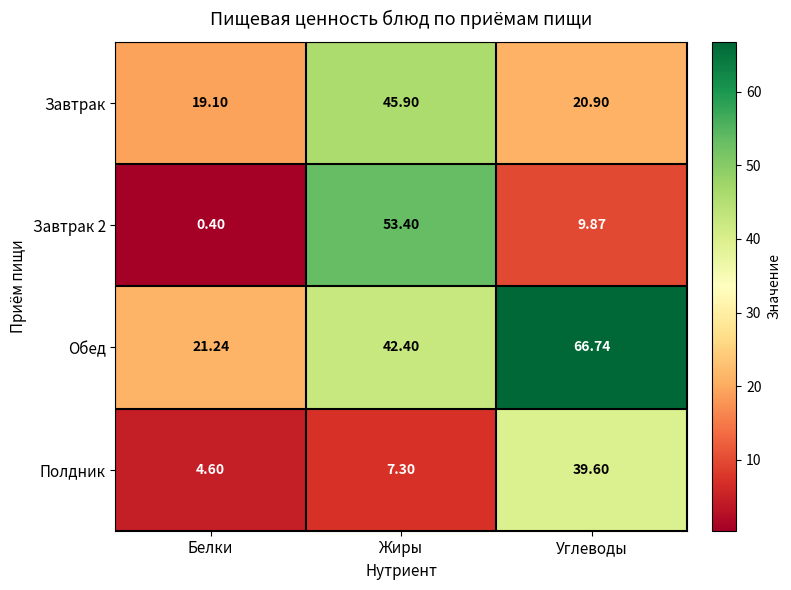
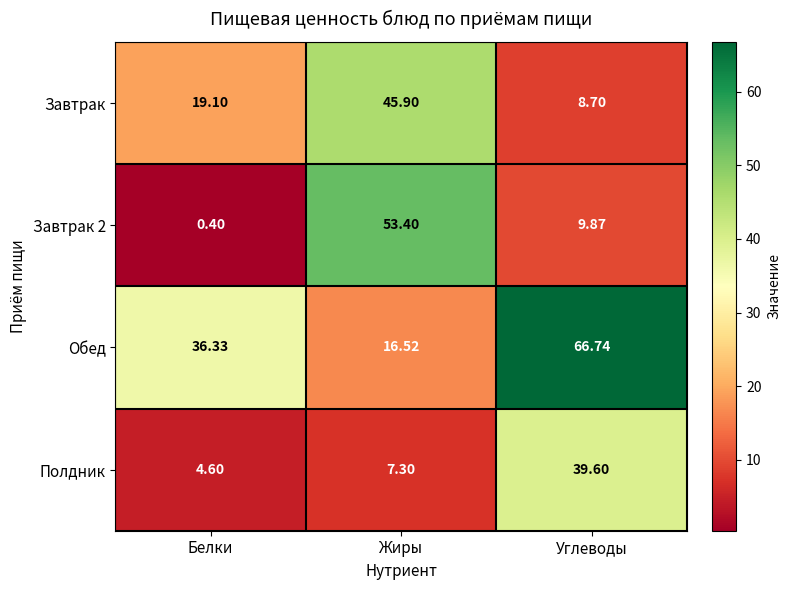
  {
    "Завтрак": {
      "Белки": 19.10,
      "Жиры": 45.90,
-     "Углеводы": 20.90
+     "Углеводы": 8.70
    },
    "Завтрак 2": {
      "Белки": 0.40,
      "Жиры": 53.40,
      "Углеводы": 9.87
    },
    "Обед": {
-     "Белки": 21.24,
-     "Жиры": 42.40,
+     "Белки": 36.33,
+     "Жиры": 16.52,
      "Углеводы": 66.74
    },
    "Полдник": {
      "Белки": 4.60,
      "Жиры": 7.30,
      "Углеводы": 39.60
    }
  }
